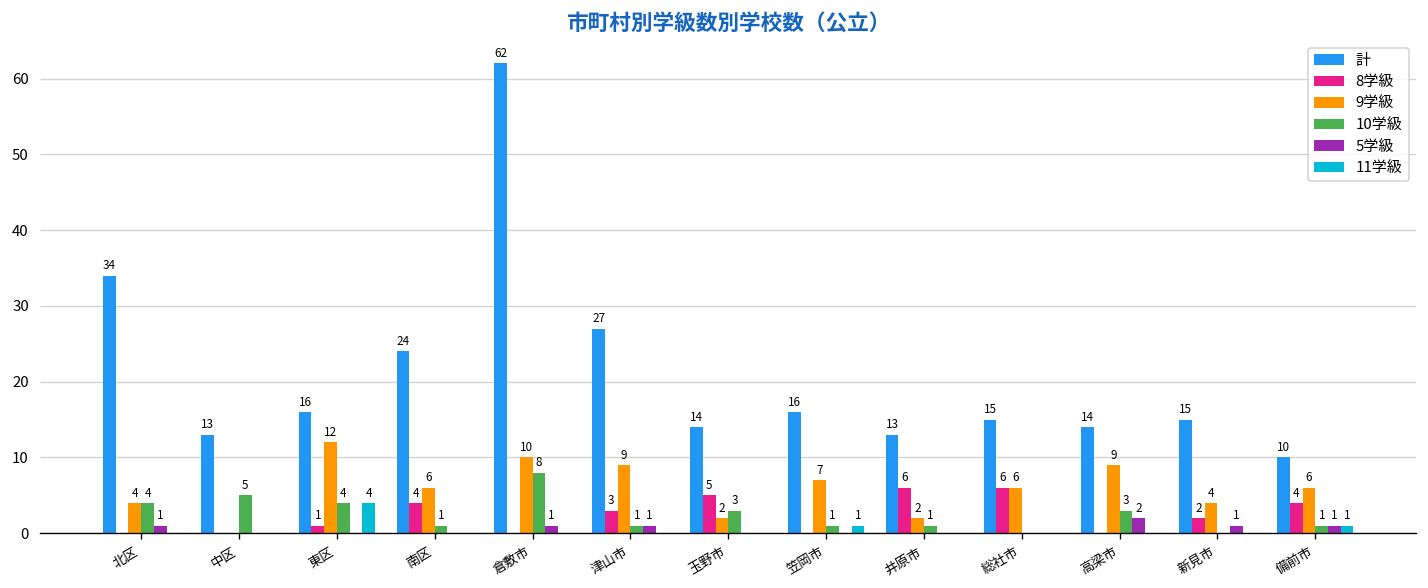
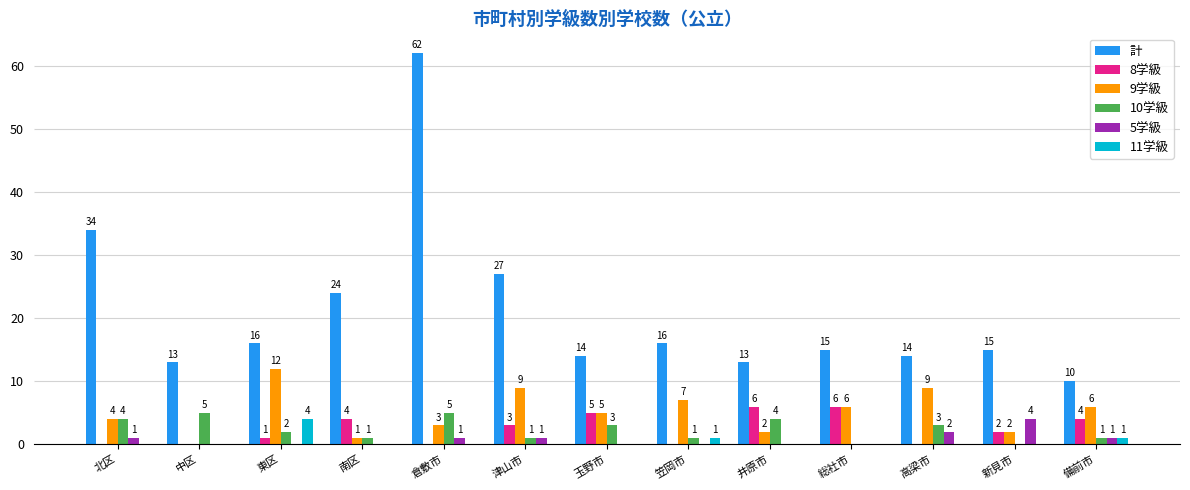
  {
    "8学級": {
      "東区": 1,
      "南区": 4,
      "津山市": 3,
      "玉野市": 5,
      "井原市": 6,
      "総社市": 6,
      "新見市": 2,
      "備前市": 4
    },
    "9学級": {
      "北区": 4,
      "東区": 12,
-     "南区": 6,
-     "倉敷市": 10,
+     "南区": 1,
+     "倉敷市": 3,
      "津山市": 9,
-     "玉野市": 2,
+     "玉野市": 5,
      "笠岡市": 7,
      "井原市": 2,
      "総社市": 6,
      "高梁市": 9,
-     "新見市": 4,
+     "新見市": 2,
      "備前市": 6
    },
    "10学級": {
      "北区": 4,
      "中区": 5,
-     "東区": 4,
+     "東区": 2,
      "南区": 1,
-     "倉敷市": 8,
+     "倉敷市": 5,
      "津山市": 1,
      "玉野市": 3,
      "笠岡市": 1,
-     "井原市": 1,
+     "井原市": 4,
      "高梁市": 3,
      "備前市": 1
    },
    "5学級": {
      "北区": 1,
      "倉敷市": 1,
      "津山市": 1,
      "高梁市": 2,
-     "新見市": 1,
+     "新見市": 4,
      "備前市": 1
    }
  }
